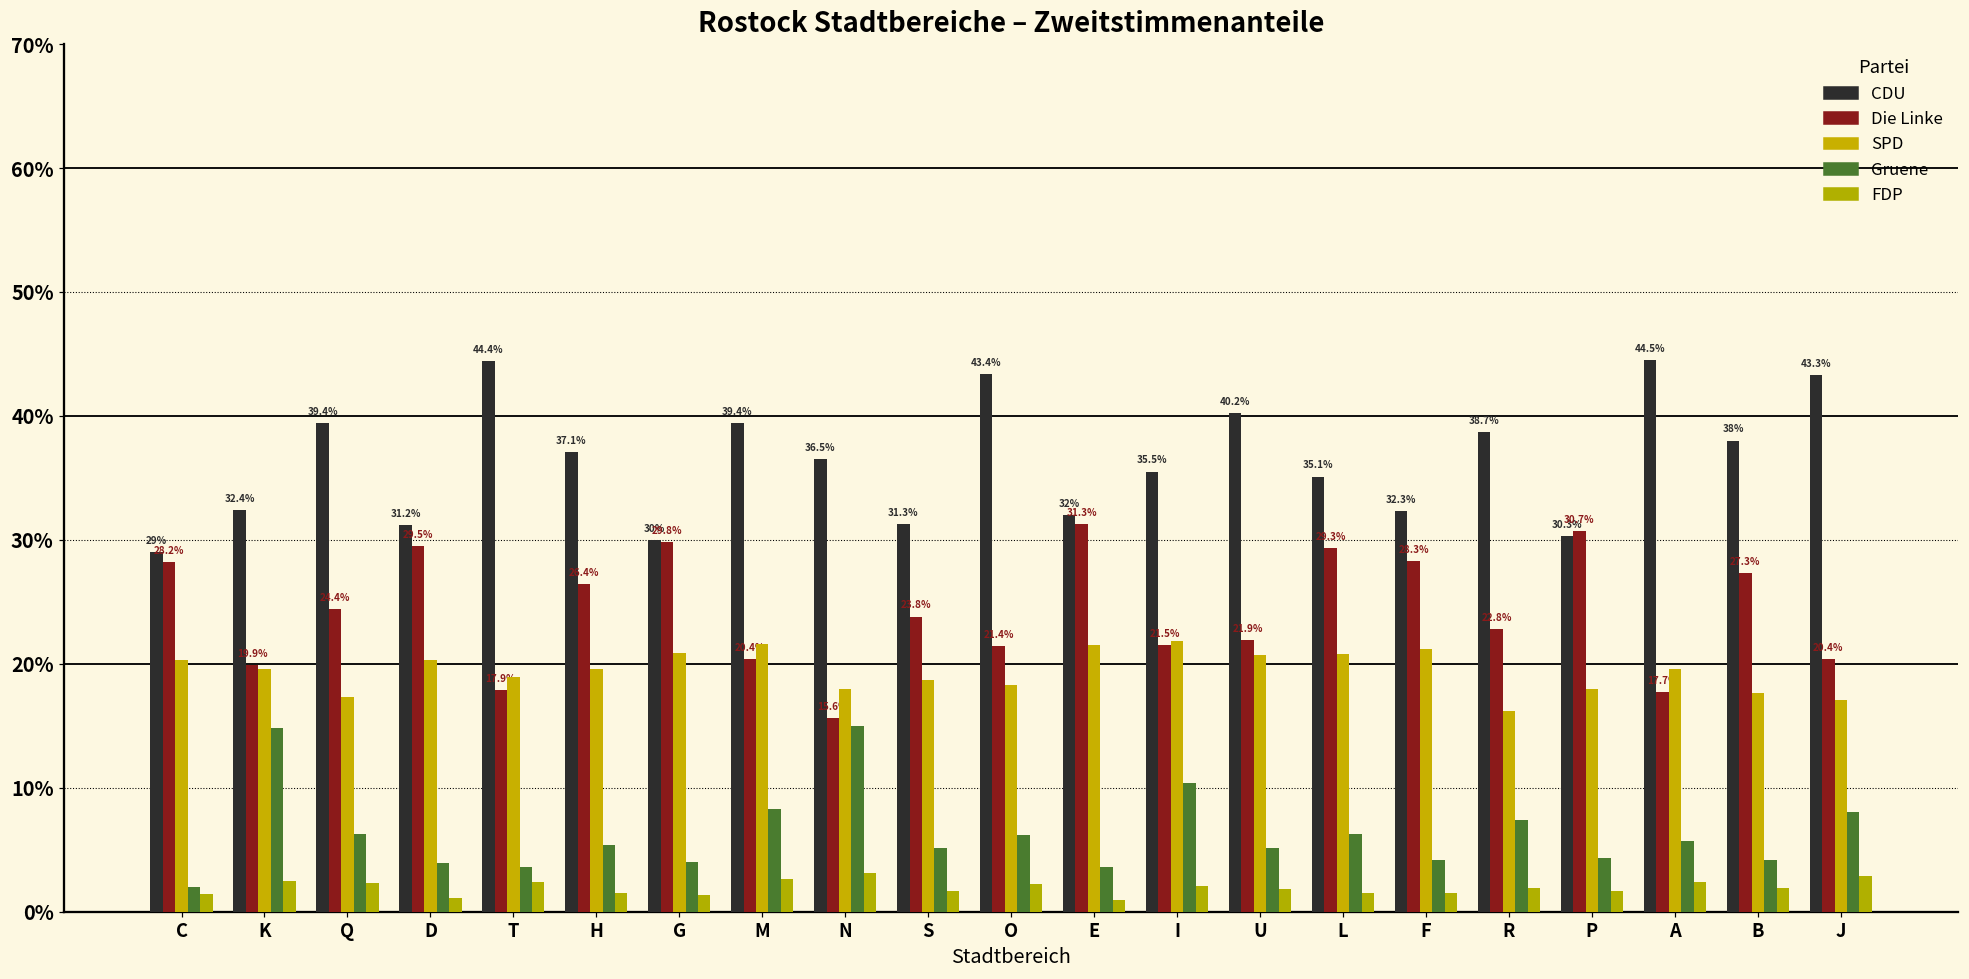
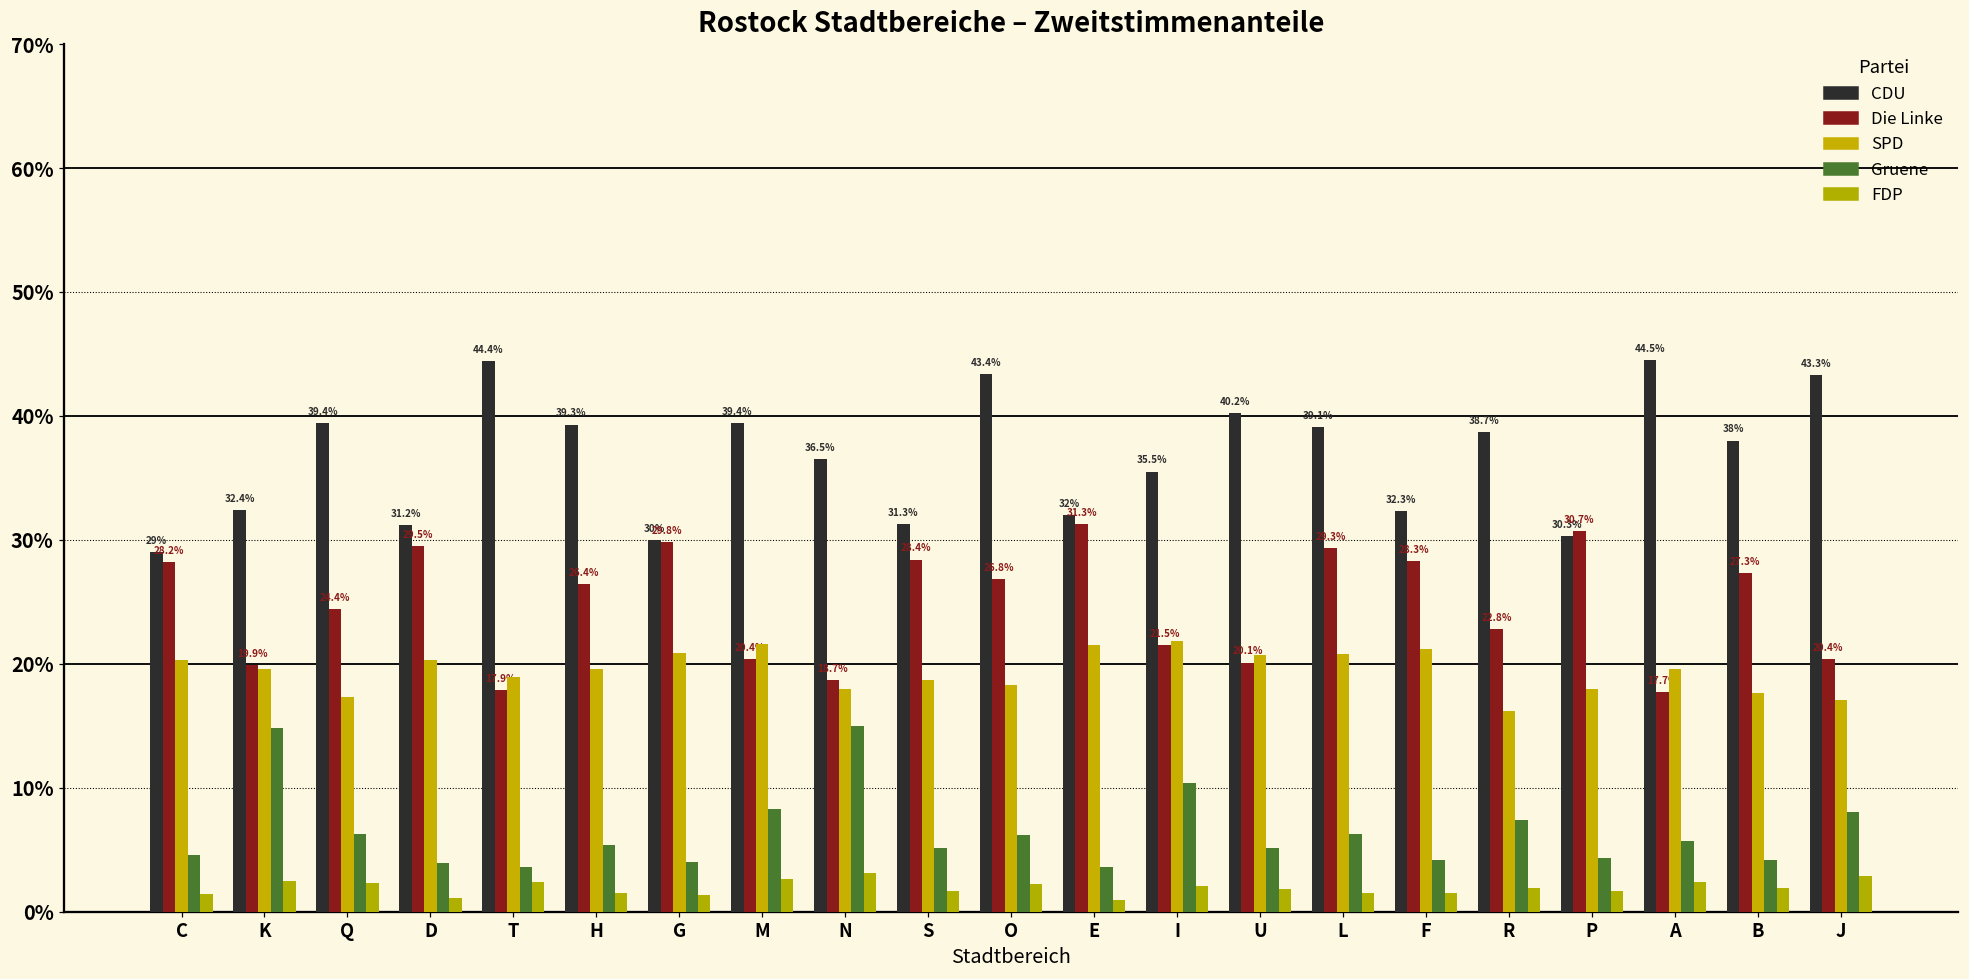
  {
    "CDU": {
      "C": "29%",
      "K": "32.4%",
      "Q": "39.4%",
      "D": "31.2%",
      "T": "44.4%",
-     "H": "37.1%",
+     "H": "39.3%",
      "M": "39.4%",
      "N": "36.5%",
      "S": "31.3%",
      "O": "43.4%",
      "E": "32%",
      "I": "35.5%",
      "U": "40.2%",
-     "L": "35.1%",
+     "L": "39.1%",
      "F": "32.3%",
      "R": "38.7%",
      "A": "44.5%",
      "B": "38%",
      "J": "43.3%"
    },
    "Die Linke": {
      "C": "28.2%",
      "K": "19.9%",
      "Q": "24.4%",
      "D": "29.5%",
      "T": "17.9%",
      "H": "26.4%",
      "M": "20.4%",
-     "N": "15.6%",
-     "S": "23.8%",
-     "O": "21.4%",
+     "N": "18.7%",
+     "S": "28.4%",
+     "O": "26.8%",
      "E": "31.3%",
      "I": "21.5%",
-     "U": "21.9%",
+     "U": "20.1%",
      "L": "29.3%",
      "F": "28.3%",
      "R": "22.8%",
      "A": "17.7%",
      "B": "27.3%",
      "J": "20.4%"
    },
    "Gruene": {
-     "C": "2.0%",
+     "C": "4.6%",
      "K": "14.8%",
      "Q": "6.3%",
      "D": "3.9%",
      "T": "3.6%",
      "H": "5.4%",
      "G": "4.0%",
      "M": "8.3%",
      "N": "15.0%",
      "S": "5.1%",
      "O": "6.2%",
      "E": "3.6%",
      "I": "10.4%",
      "U": "5.1%",
      "L": "6.3%",
      "F": "4.2%",
      "R": "7.4%",
      "P": "4.3%",
      "A": "5.7%",
      "B": "4.2%",
      "J": "8.0%"
    }
  }
